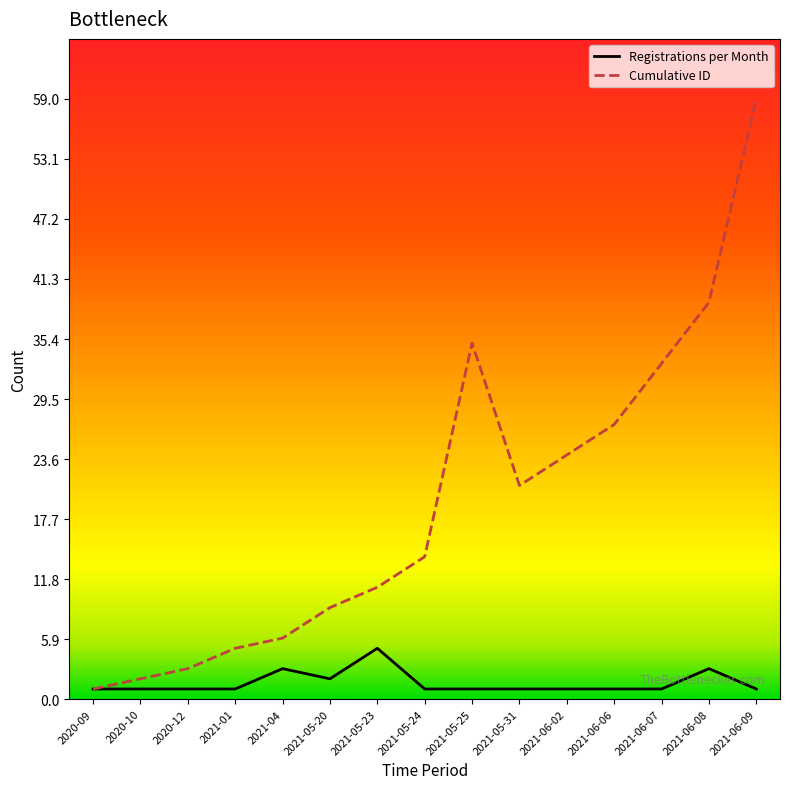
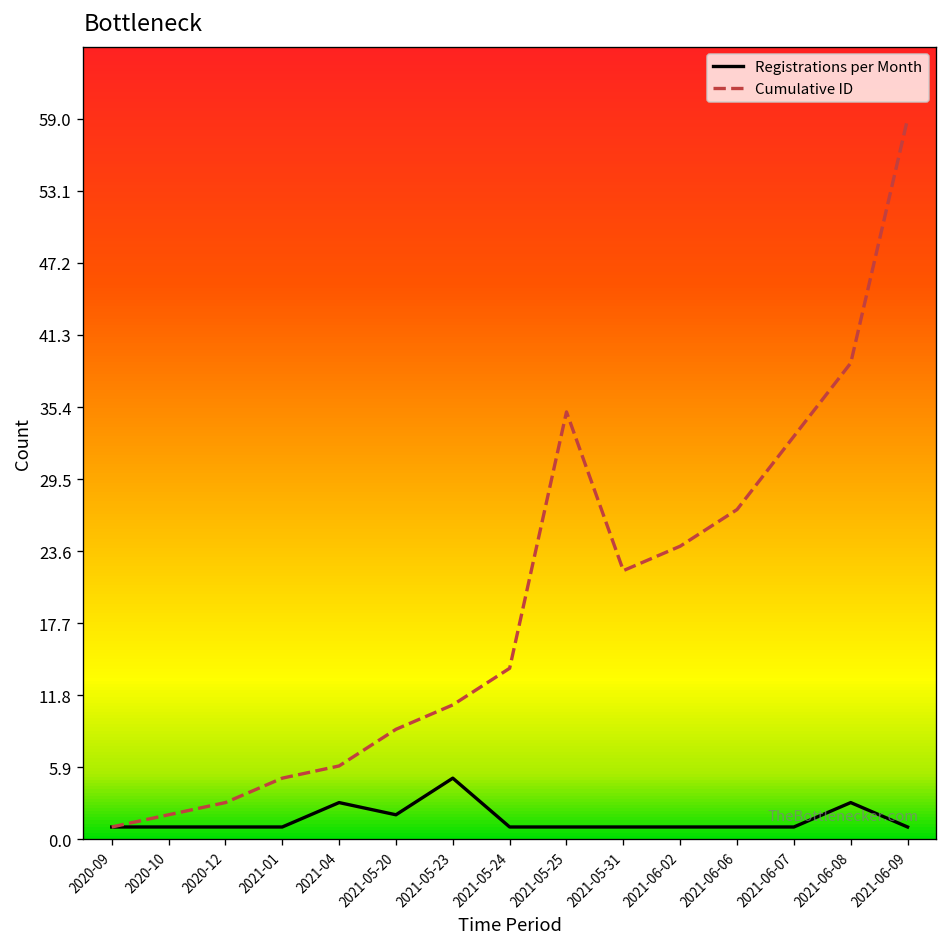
  {
    "Registrations per Month": {
      "2020-10": 1,
      "2020-12": 1,
      "2021-01": 1,
      "2021-04": 3,
      "2021-05-20": 2,
      "2021-05-23": 5,
      "2021-05-24": 1,
      "2021-05-25": 1,
      "2021-05-31": 1,
      "2021-06-02": 1,
      "2021-06-06": 1,
      "2021-06-07": 1,
      "2021-06-08": 3,
      "2021-06-09": 1
    },
    "Cumulative ID": {
      "2020-10": 2,
      "2020-12": 3,
      "2021-01": 5,
      "2021-04": 6,
      "2021-05-20": 9,
      "2021-05-23": 11,
      "2021-05-24": 14,
      "2021-05-25": 35,
-     "2021-05-31": 21,
+     "2021-05-31": 22,
      "2021-06-02": 24,
      "2021-06-06": 27,
      "2021-06-07": 33,
      "2021-06-08": 39,
      "2021-06-09": 59
    }
  }
